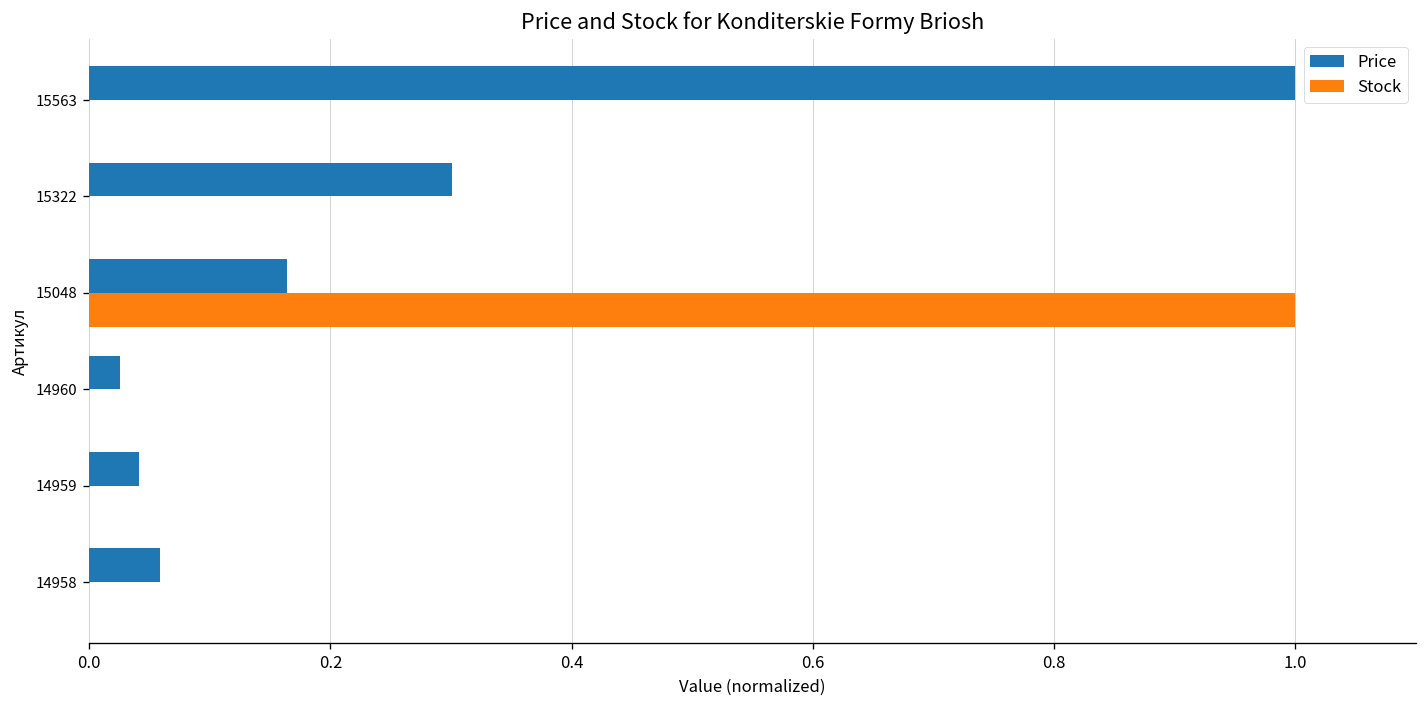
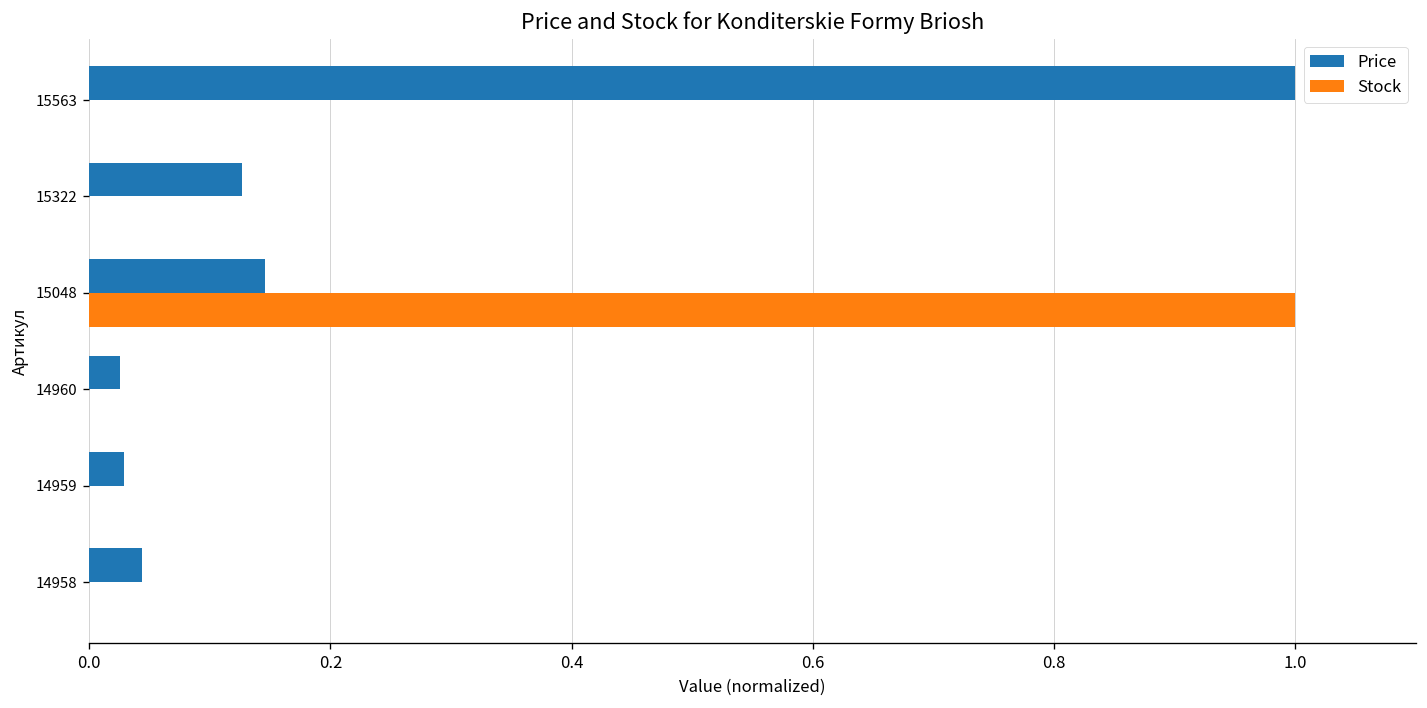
  {
    "Price": {
      "15563": 1.000,
-     "15322": 0.301,
-     "15048": 0.164,
+     "15322": 0.127,
+     "15048": 0.146,
      "14960": 0.026,
-     "14959": 0.041,
-     "14958": 0.059
+     "14959": 0.029,
+     "14958": 0.044
    },
    "Stock": {
      "15563": 0.000,
      "15322": 0.000,
      "15048": 1.000,
      "14960": 0.000,
      "14959": 0.000,
      "14958": 0.000
    }
  }
